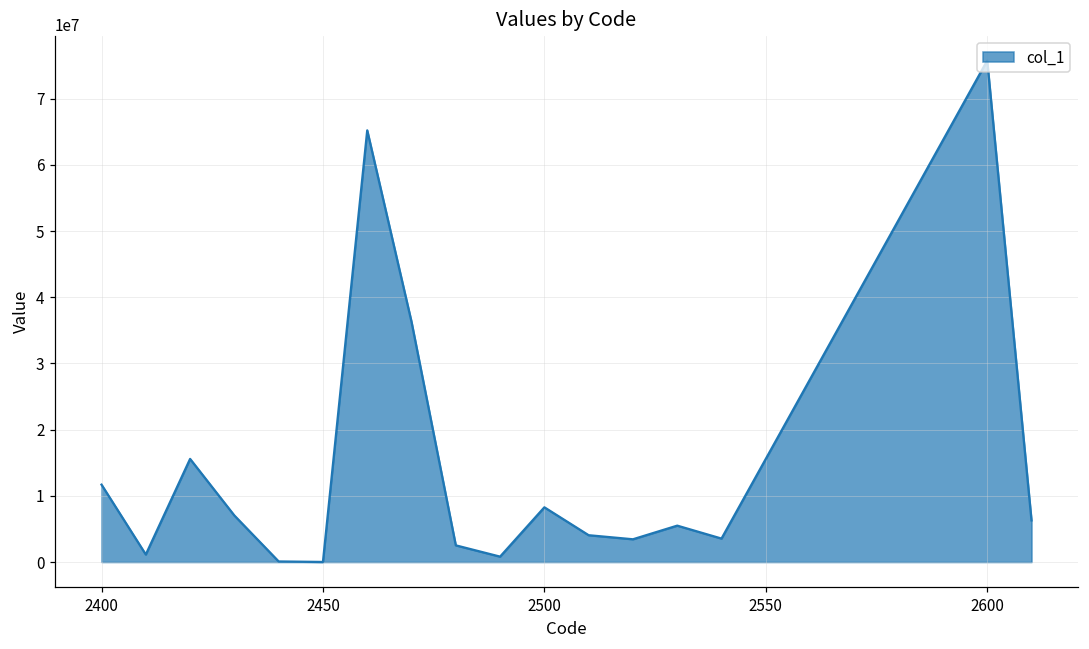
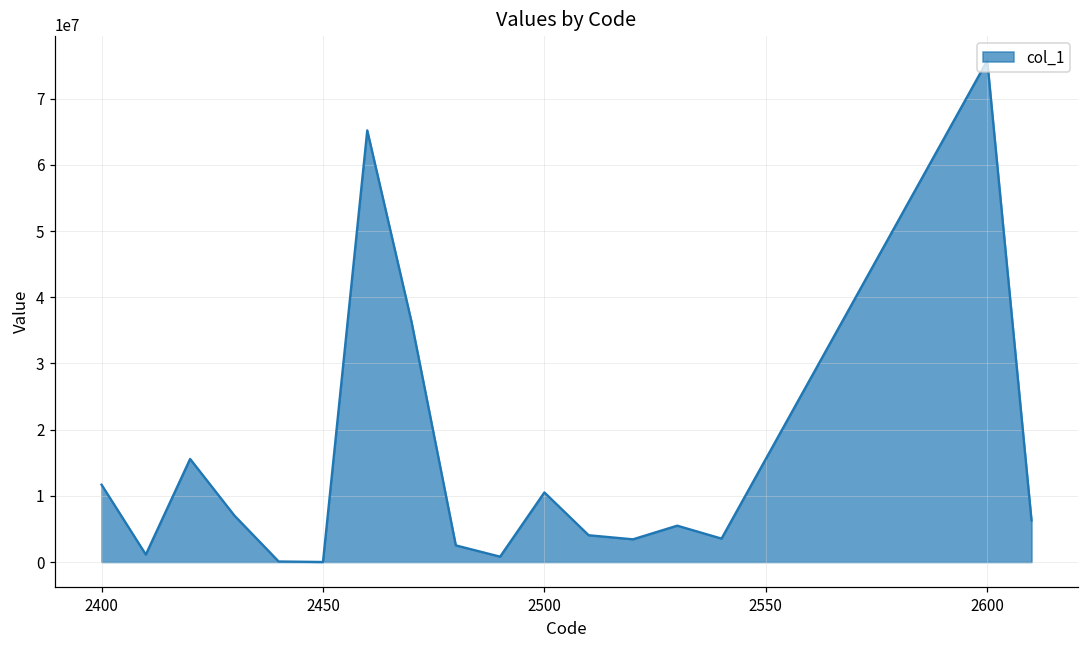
  {
    "2400": 12000000,
    "2450": 0,
-   "2500": 8000000
+   "2500": 11000000
  }
